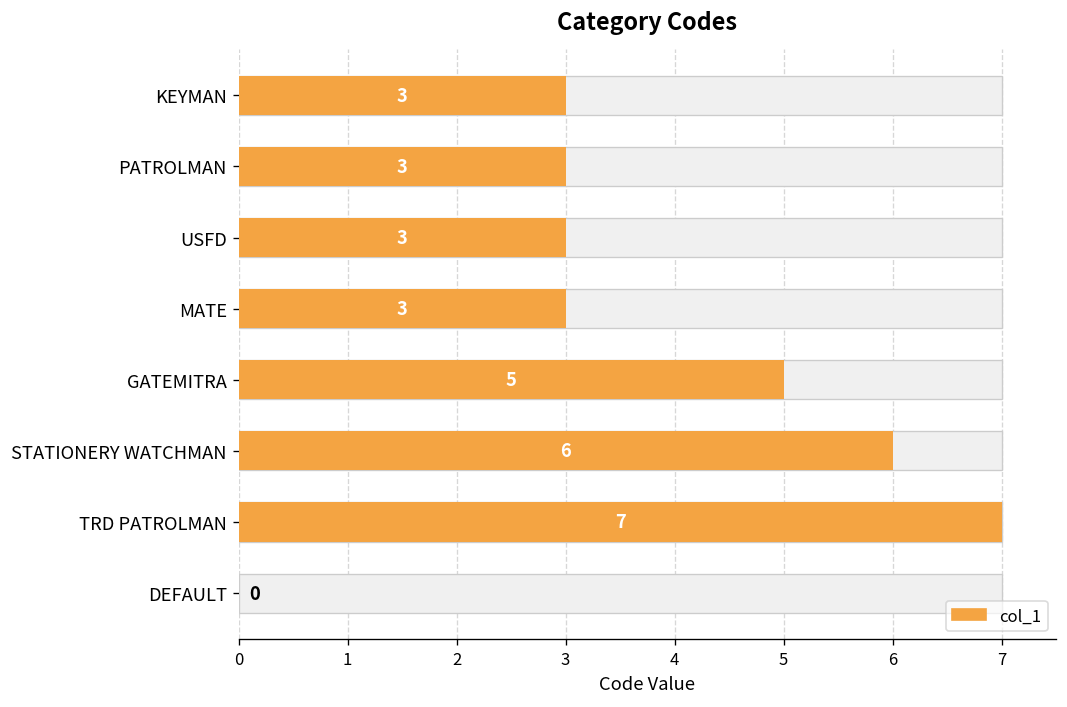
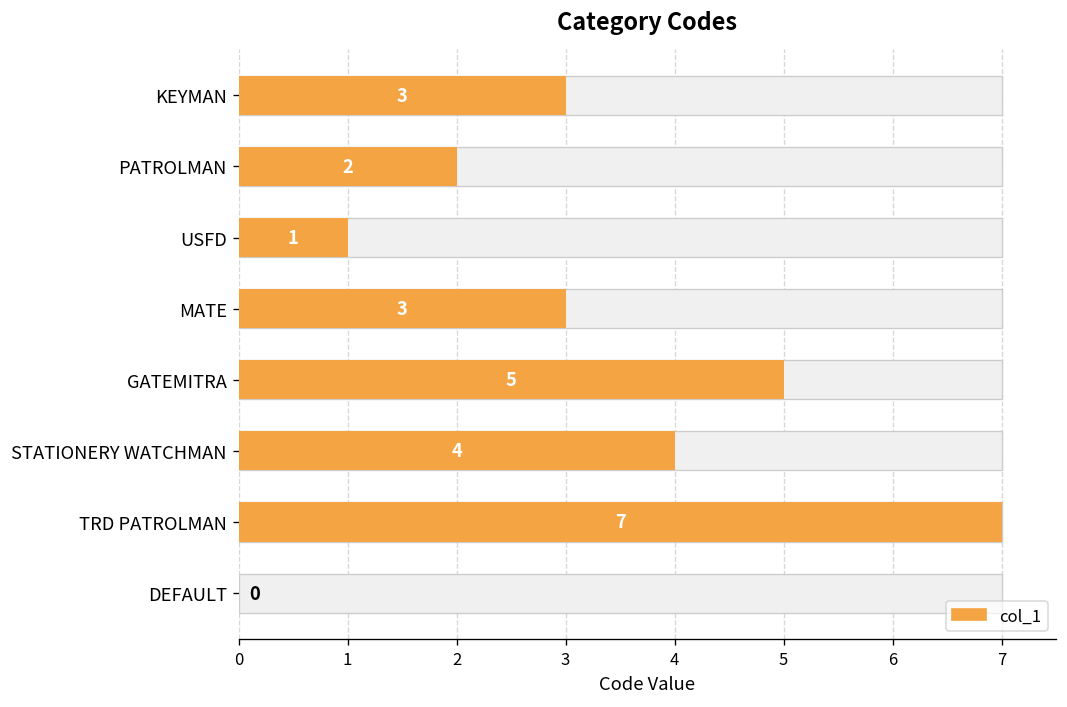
  {
    "col_1": {
-     "PATROLMAN": 3,
-     "USFD": 3,
-     "STATIONERY WATCHMAN": 6,
+     "PATROLMAN": 2,
+     "USFD": 1,
+     "STATIONERY WATCHMAN": 4,
      "TRD PATROLMAN": 7,
      "DEFAULT": 0
    }
  }
